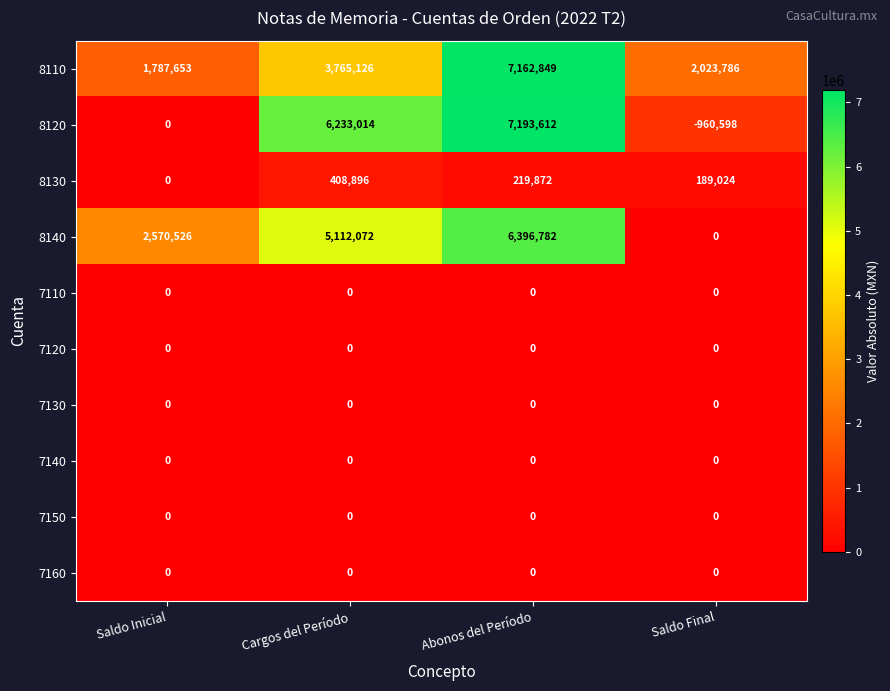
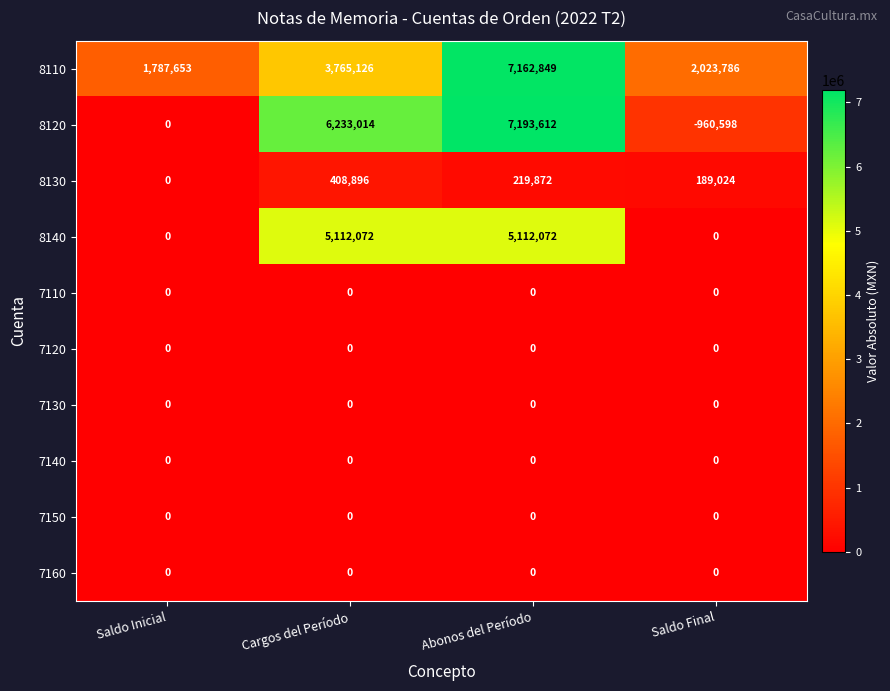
  {
    "8110": {
      "Saldo Inicial": "1,787,653",
      "Cargos del Período": "3,765,126",
      "Abonos del Período": "7,162,849",
      "Saldo Final": "2,023,786"
    },
    "8120": {
      "Saldo Inicial": "0",
      "Cargos del Período": "6,233,014",
      "Abonos del Período": "7,193,612",
      "Saldo Final": "-960,598"
    },
    "8130": {
      "Saldo Inicial": "0",
      "Cargos del Período": "408,896",
      "Abonos del Período": "219,872",
      "Saldo Final": "189,024"
    },
    "8140": {
-     "Saldo Inicial": "2,570,526",
+     "Saldo Inicial": "0",
      "Cargos del Período": "5,112,072",
-     "Abonos del Período": "6,396,782",
+     "Abonos del Período": "5,112,072",
      "Saldo Final": "0"
    },
    "7110": {
      "Saldo Inicial": "0",
      "Cargos del Período": "0",
      "Abonos del Período": "0",
      "Saldo Final": "0"
    },
    "7120": {
      "Saldo Inicial": "0",
      "Cargos del Período": "0",
      "Abonos del Período": "0",
      "Saldo Final": "0"
    },
    "7130": {
      "Saldo Inicial": "0",
      "Cargos del Período": "0",
      "Abonos del Período": "0",
      "Saldo Final": "0"
    },
    "7140": {
      "Saldo Inicial": "0",
      "Cargos del Período": "0",
      "Abonos del Período": "0",
      "Saldo Final": "0"
    },
    "7150": {
      "Saldo Inicial": "0",
      "Cargos del Período": "0",
      "Abonos del Período": "0",
      "Saldo Final": "0"
    },
    "7160": {
      "Saldo Inicial": "0",
      "Cargos del Período": "0",
      "Abonos del Período": "0",
      "Saldo Final": "0"
    }
  }
